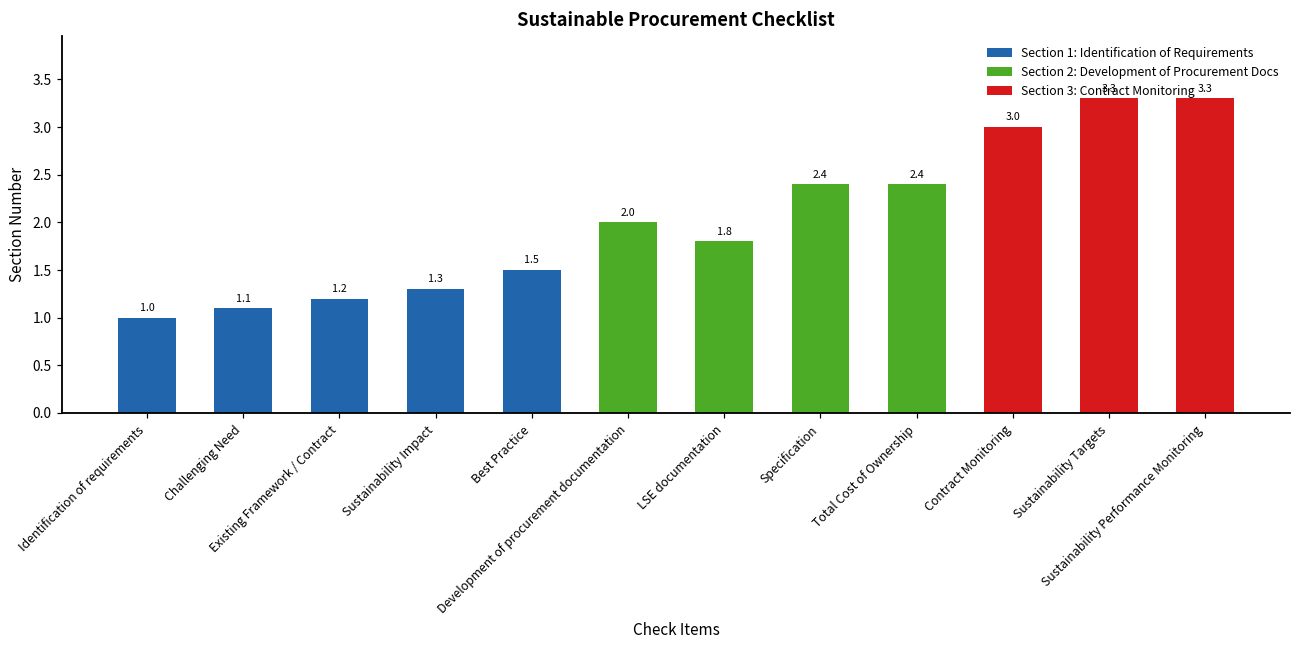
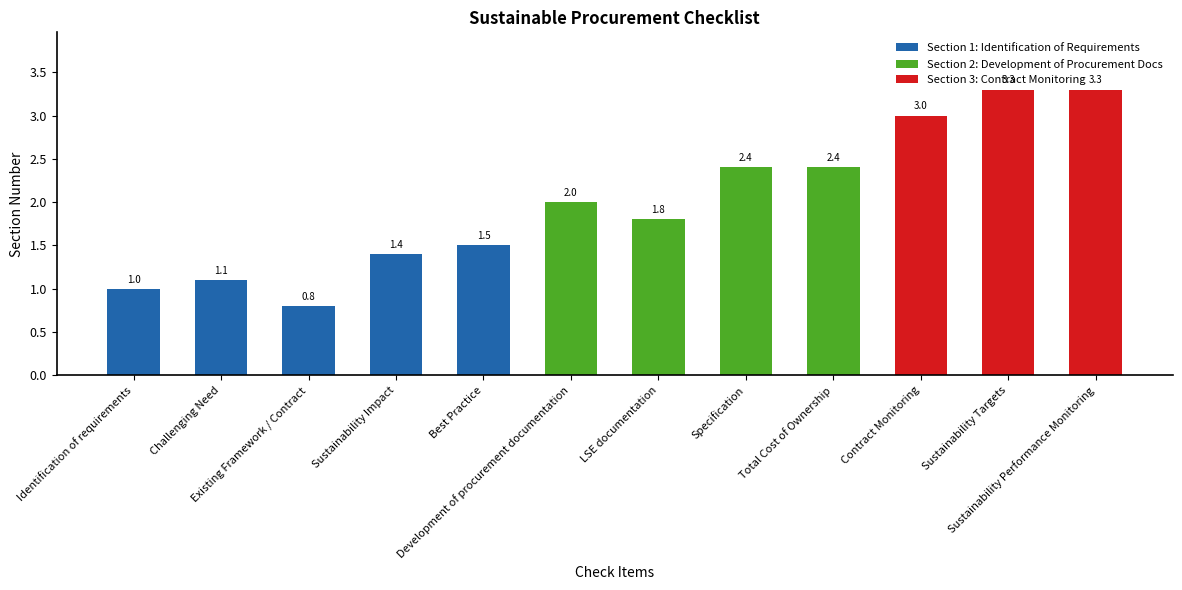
  {
    "Section 1: Identification of Requirements": {
      "Identification of requirements": 1.0,
      "Challenging Need": 1.1,
-     "Existing Framework / Contract": 1.2,
-     "Sustainability Impact": 1.3,
+     "Existing Framework / Contract": 0.8,
+     "Sustainability Impact": 1.4,
      "Best Practice": 1.5
    },
    "Section 2: Development of Procurement Docs": {
      "Development of procurement documentation": 2.0,
      "LSE documentation": 1.8,
      "Specification": 2.4,
      "Total Cost of Ownership": 2.4
    },
    "Section 3: Contract Monitoring": {
      "Contract Monitoring": 3.0,
      "Sustainability Targets": 3.3,
      "Sustainability Performance Monitoring": 3.3
    }
  }
